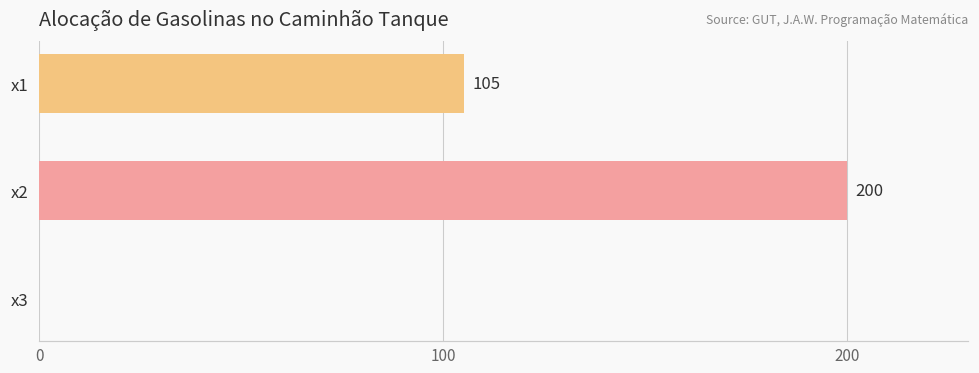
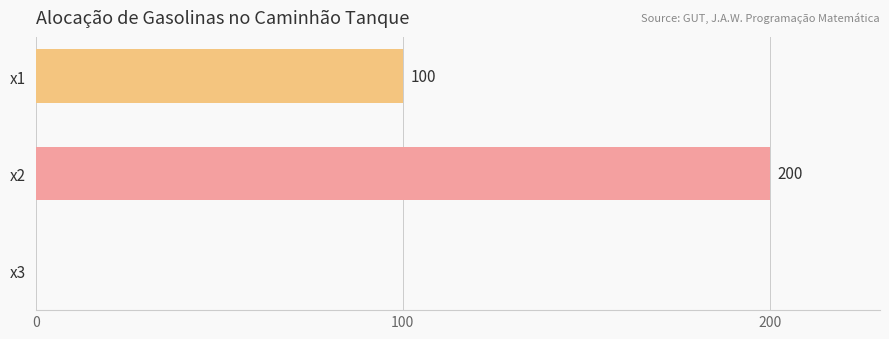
  {
-   "x1": 105,
+   "x1": 100,
    "x2": 200
  }
